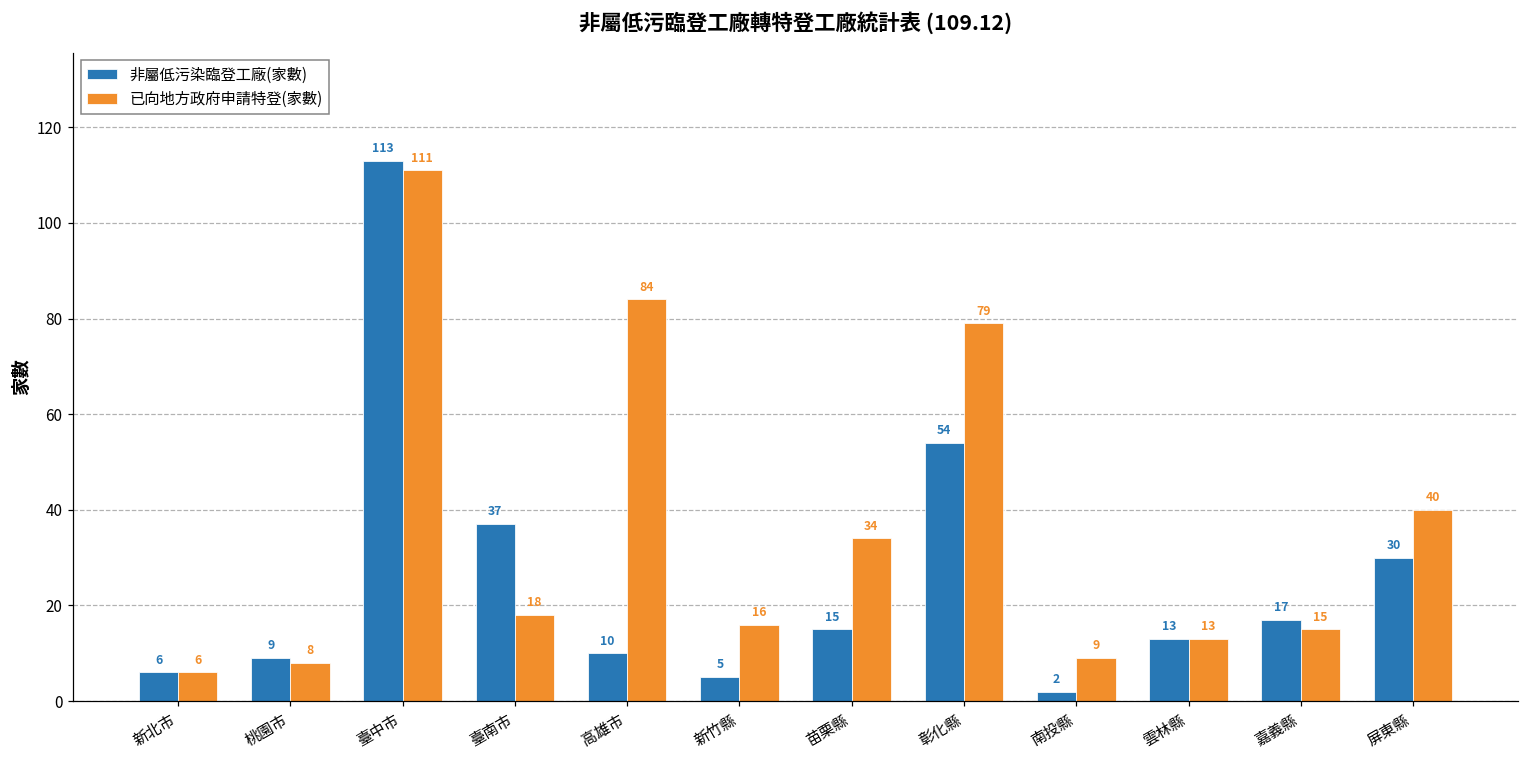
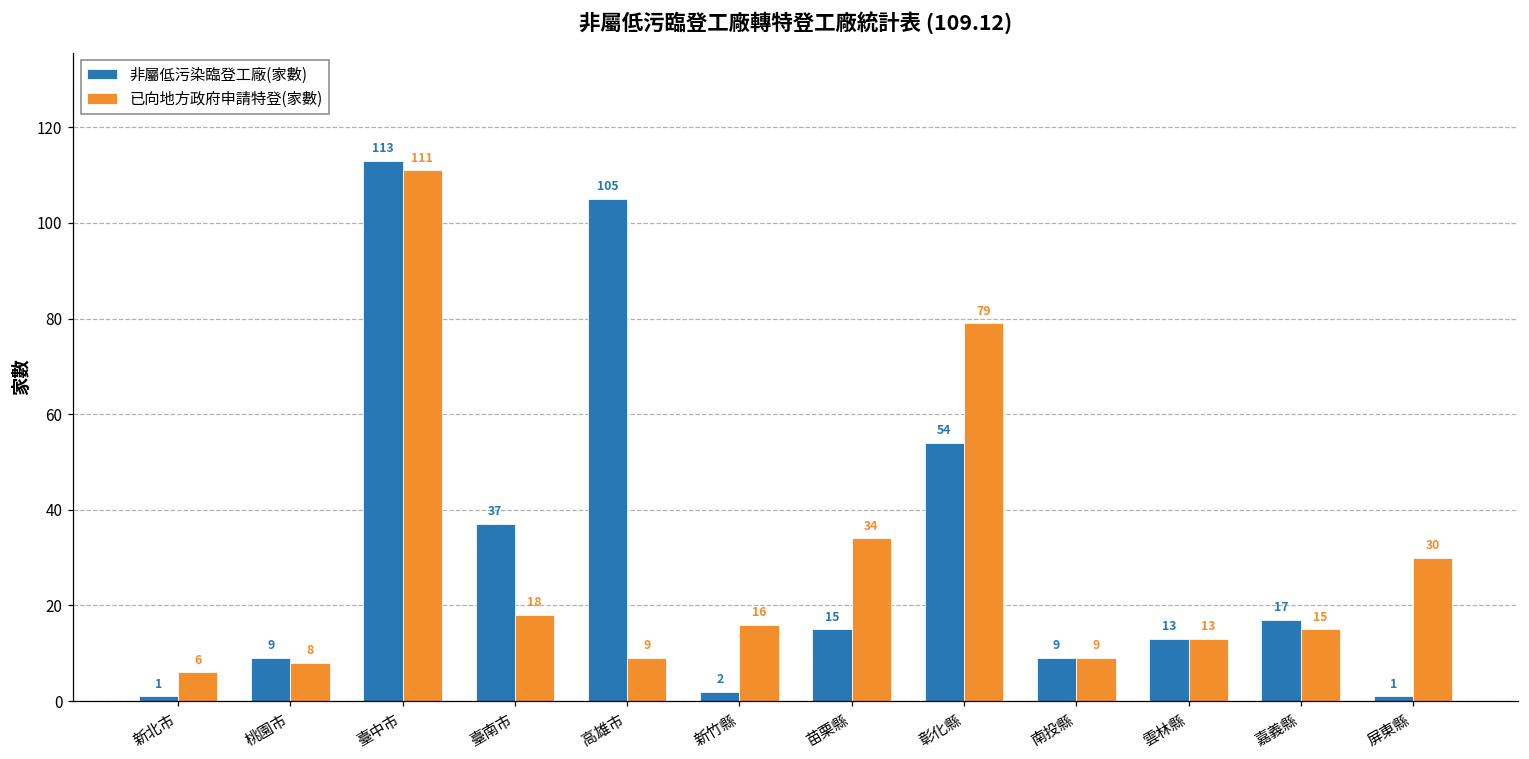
  {
    "非屬低污染臨登工廠(家數)": {
-     "新北市": 6,
+     "新北市": 1,
      "桃園市": 9,
      "臺中市": 113,
      "臺南市": 37,
-     "高雄市": 10,
-     "新竹縣": 5,
+     "高雄市": 105,
+     "新竹縣": 2,
      "苗栗縣": 15,
      "彰化縣": 54,
-     "南投縣": 2,
+     "南投縣": 9,
      "雲林縣": 13,
      "嘉義縣": 17,
-     "屏東縣": 30
+     "屏東縣": 1
    },
    "已向地方政府申請特登(家數)": {
      "新北市": 6,
      "桃園市": 8,
      "臺中市": 111,
      "臺南市": 18,
-     "高雄市": 84,
+     "高雄市": 9,
      "新竹縣": 16,
      "苗栗縣": 34,
      "彰化縣": 79,
      "南投縣": 9,
      "雲林縣": 13,
      "嘉義縣": 15,
-     "屏東縣": 40
+     "屏東縣": 30
    }
  }
